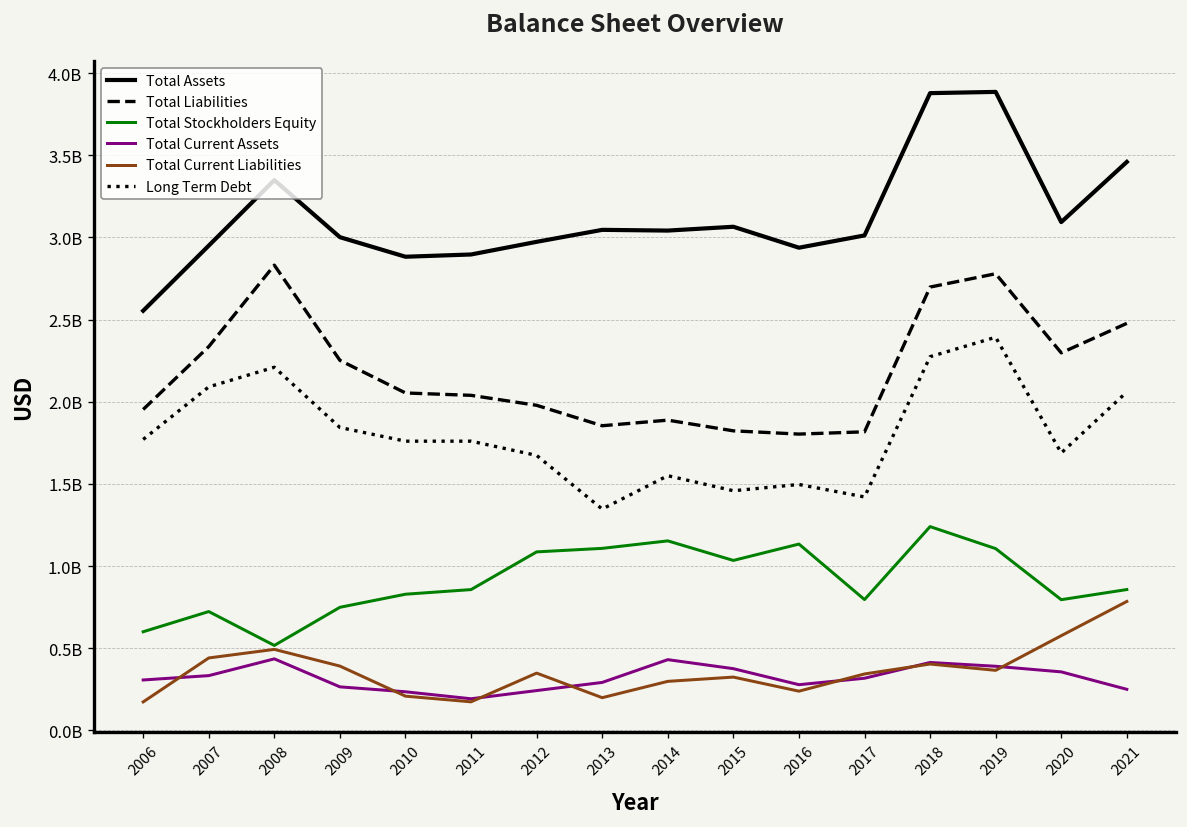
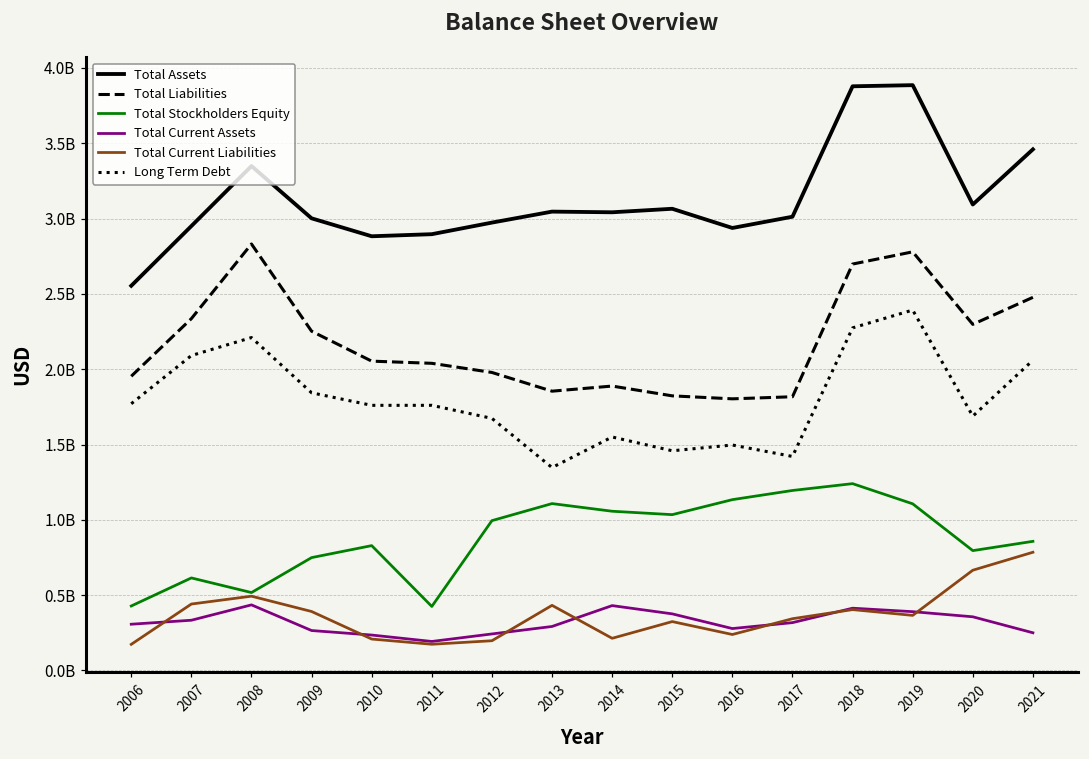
  {
    "Total Stockholders Equity": {
-     "2006": 600000000,
-     "2007": 720000000,
+     "2006": 430000000,
+     "2007": 610000000,
      "2008": 520000000,
      "2009": 750000000,
      "2010": 830000000,
-     "2011": 860000000,
-     "2012": 1090000000,
+     "2011": 430000000,
+     "2012": 990000000,
      "2013": 1110000000,
-     "2014": 1150000000,
+     "2014": 1060000000,
      "2015": 1030000000,
      "2016": 1130000000,
-     "2017": 800000000,
+     "2017": 1190000000,
      "2018": 1240000000,
      "2019": 1110000000,
      "2020": 800000000,
      "2021": 860000000
    },
    "Total Current Assets": {
      "2006": 310000000,
      "2007": 330000000,
      "2008": 440000000,
      "2009": 270000000,
      "2010": 240000000,
      "2011": 190000000,
      "2012": 240000000,
      "2013": 290000000,
      "2014": 430000000,
      "2015": 380000000,
      "2016": 280000000,
      "2017": 320000000,
      "2019": 390000000,
      "2020": 360000000,
      "2021": 250000000
    },
    "Total Current Liabilities": {
      "2006": 170000000,
      "2007": 440000000,
      "2008": 490000000,
      "2009": 390000000,
      "2010": 210000000,
      "2011": 170000000,
-     "2012": 350000000,
-     "2013": 200000000,
-     "2014": 300000000,
+     "2012": 200000000,
+     "2013": 430000000,
+     "2014": 210000000,
      "2015": 320000000,
      "2016": 240000000,
      "2017": 340000000,
      "2019": 370000000,
-     "2020": 580000000,
+     "2020": 670000000,
      "2021": 780000000
    }
  }
